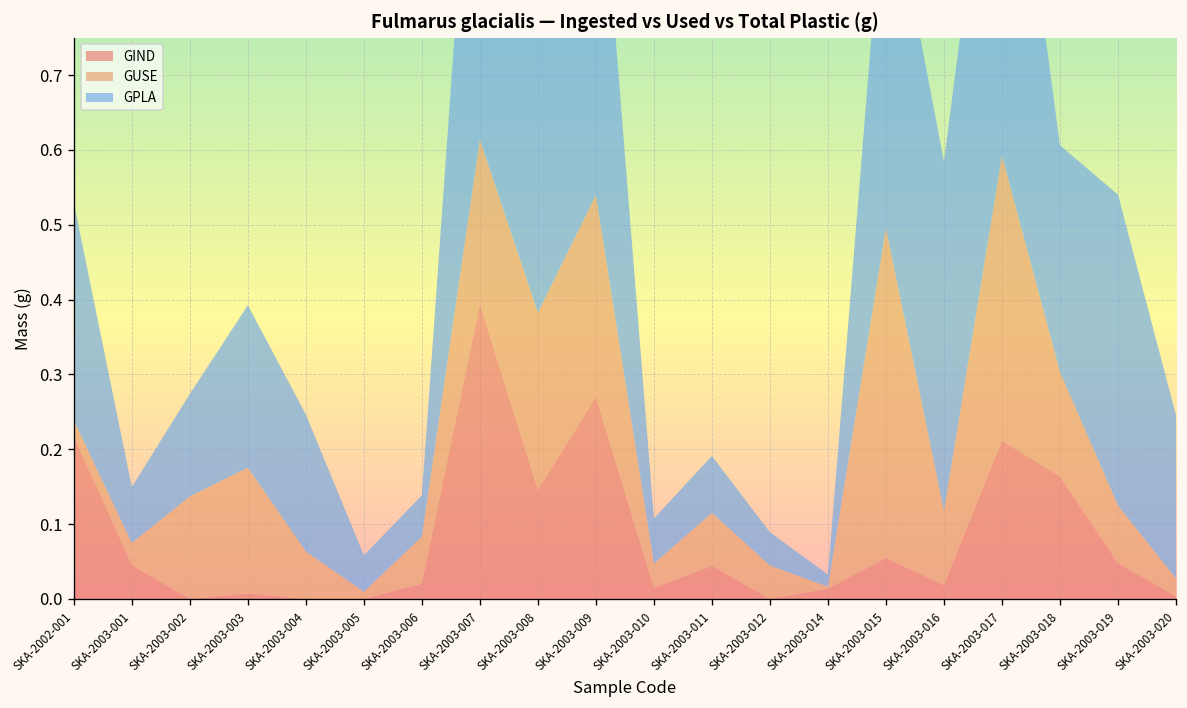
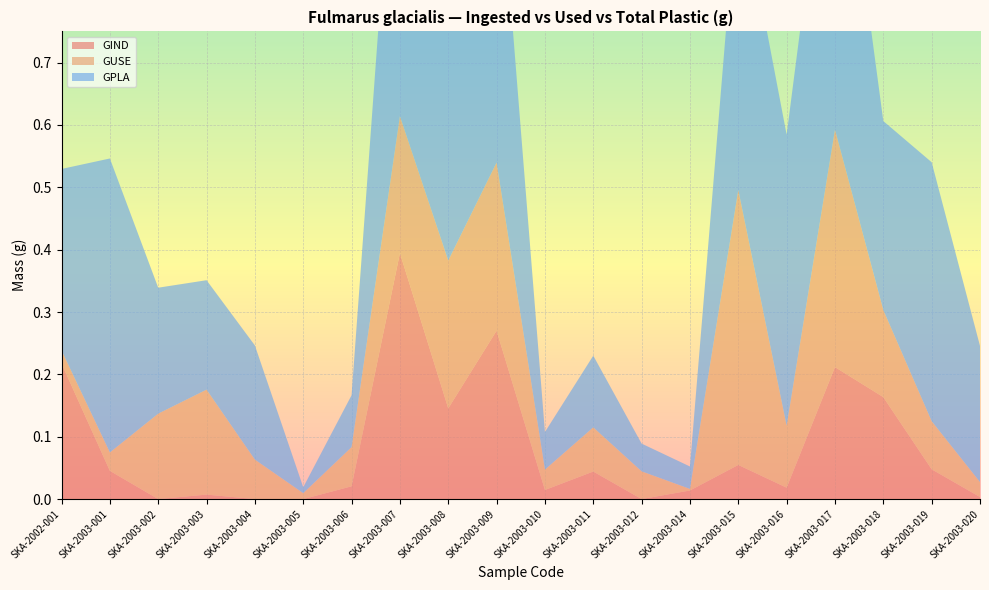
  {
    "GPLA": {
      "SKA-2002-001": 0.29,
-     "SKA-2003-001": 0.07,
-     "SKA-2003-002": 0.14,
-     "SKA-2003-003": 0.22,
+     "SKA-2003-001": 0.47,
+     "SKA-2003-002": 0.20,
+     "SKA-2003-003": 0.18,
      "SKA-2003-004": 0.18,
-     "SKA-2003-005": 0.05,
-     "SKA-2003-006": 0.06,
+     "SKA-2003-005": 0.01,
+     "SKA-2003-006": 0.08,
      "SKA-2003-010": 0.06,
-     "SKA-2003-011": 0.08,
+     "SKA-2003-011": 0.12,
      "SKA-2003-012": 0.04,
-     "SKA-2003-014": 0.02,
+     "SKA-2003-014": 0.04,
      "SKA-2003-016": 0.47,
      "SKA-2003-018": 0.30,
      "SKA-2003-019": 0.42,
      "SKA-2003-020": 0.22
    }
  }
